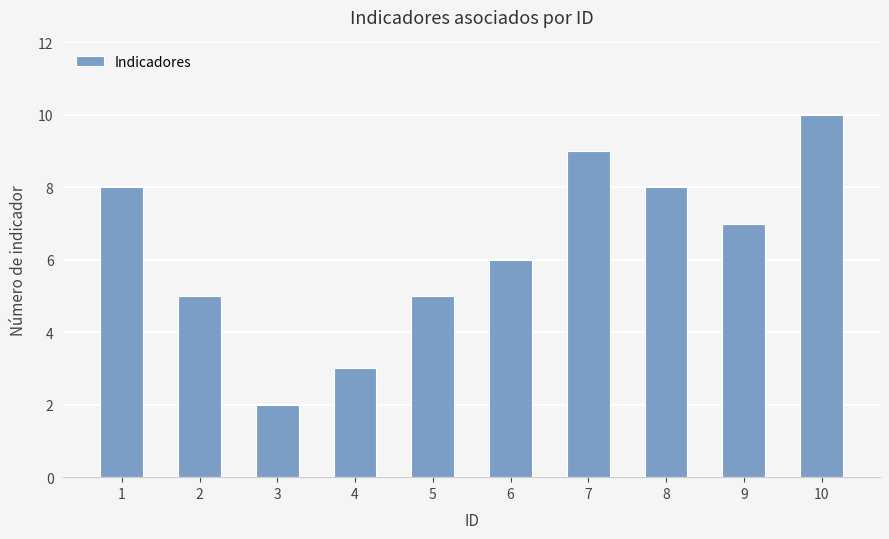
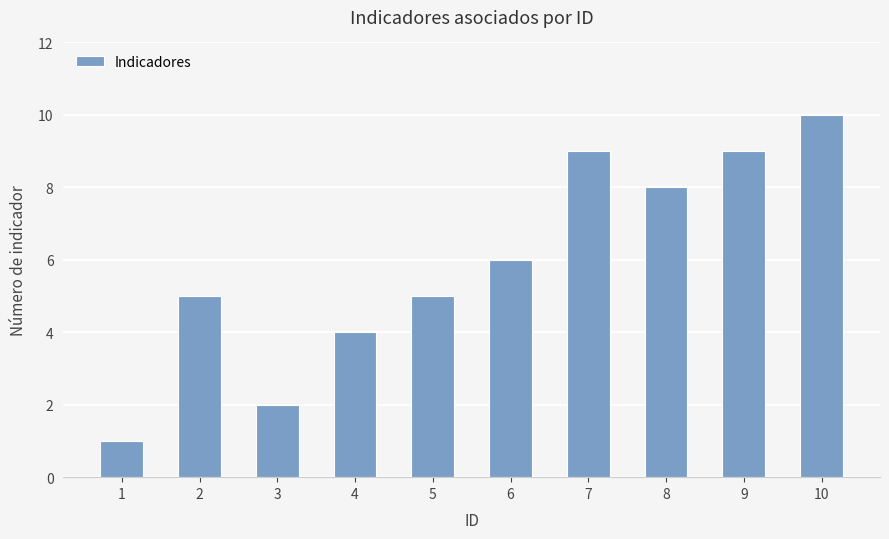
  {
-   "1": 8,
+   "1": 1,
    "2": 5,
    "3": 2,
-   "4": 3,
+   "4": 4,
    "5": 5,
    "6": 6,
    "7": 9,
    "8": 8,
-   "9": 7,
+   "9": 9,
    "10": 10
  }
